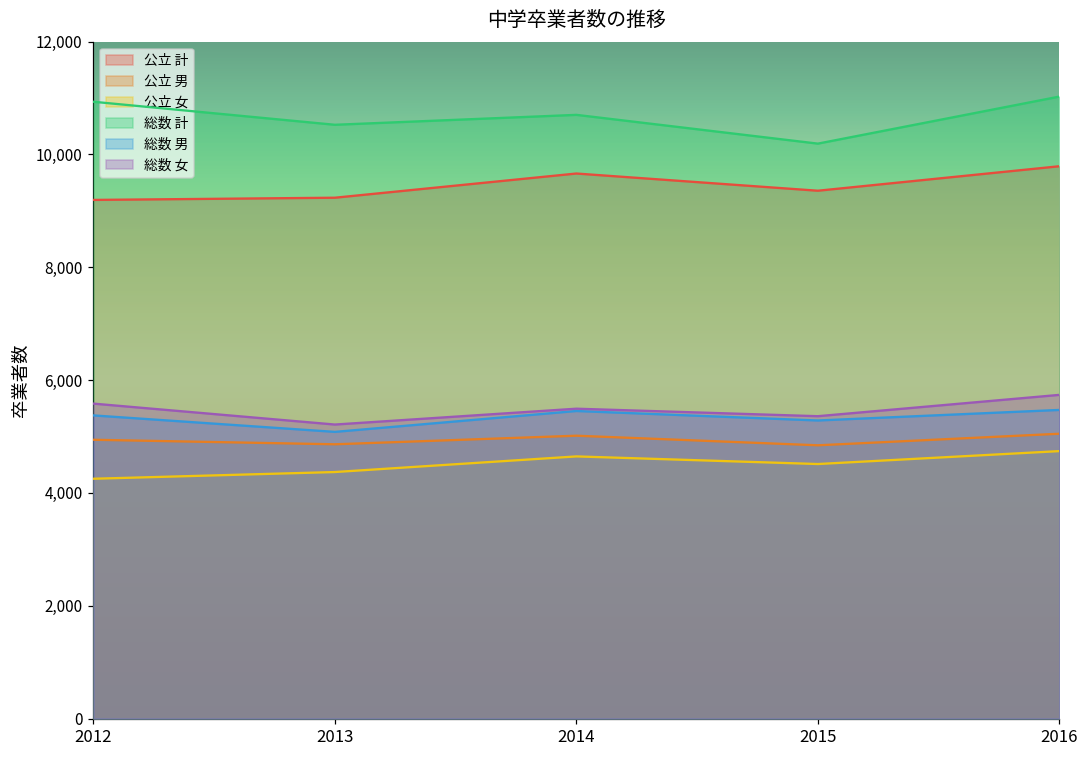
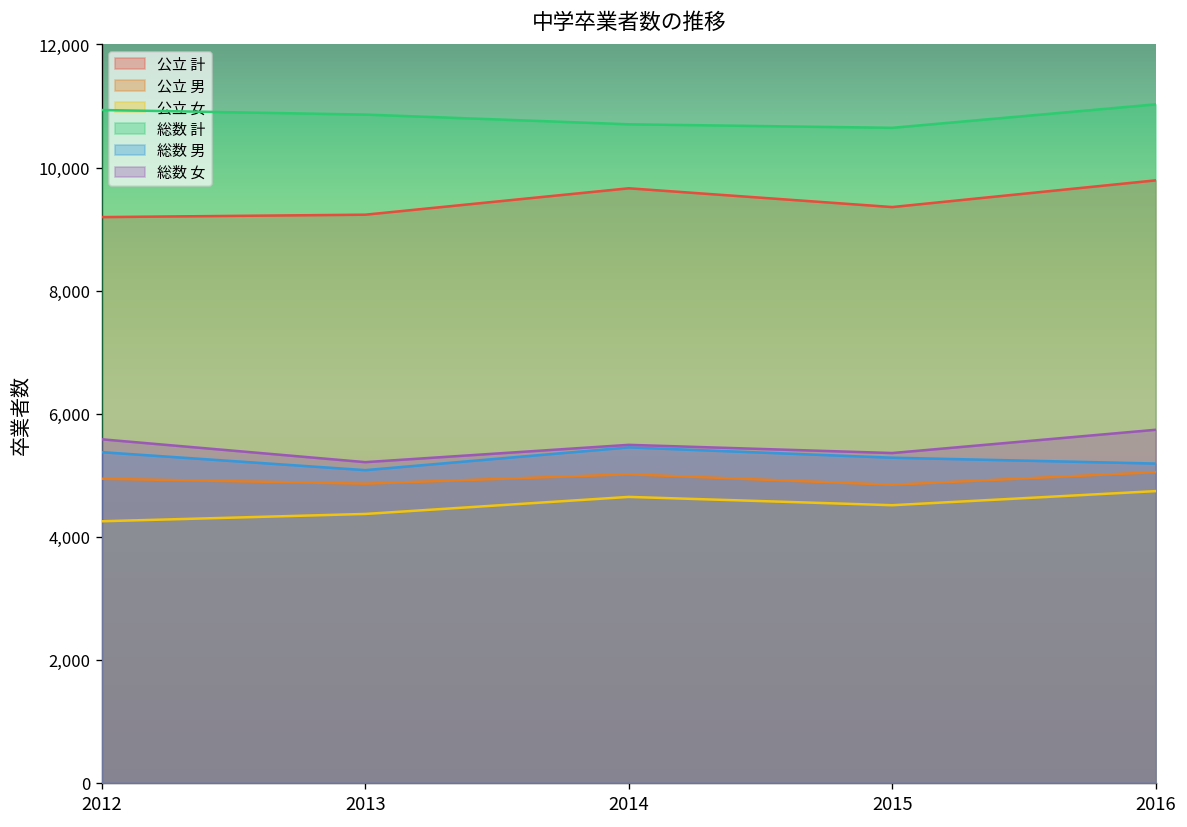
  {
    "総数 計": {
      "2012": "10,900",
-     "2013": "10,500",
+     "2013": "10,900",
      "2014": "10,700",
-     "2015": "10,200",
+     "2015": "10,600",
      "2016": "11,000"
    },
    "総数 男": {
      "2012": "5,400",
      "2013": "5,100",
      "2015": "5,300",
-     "2016": "5,500"
+     "2016": "5,200"
    },
    "総数 女": {
      "2012": "5,600",
      "2013": "5,200",
      "2015": "5,400",
      "2016": "5,700"
    }
  }
